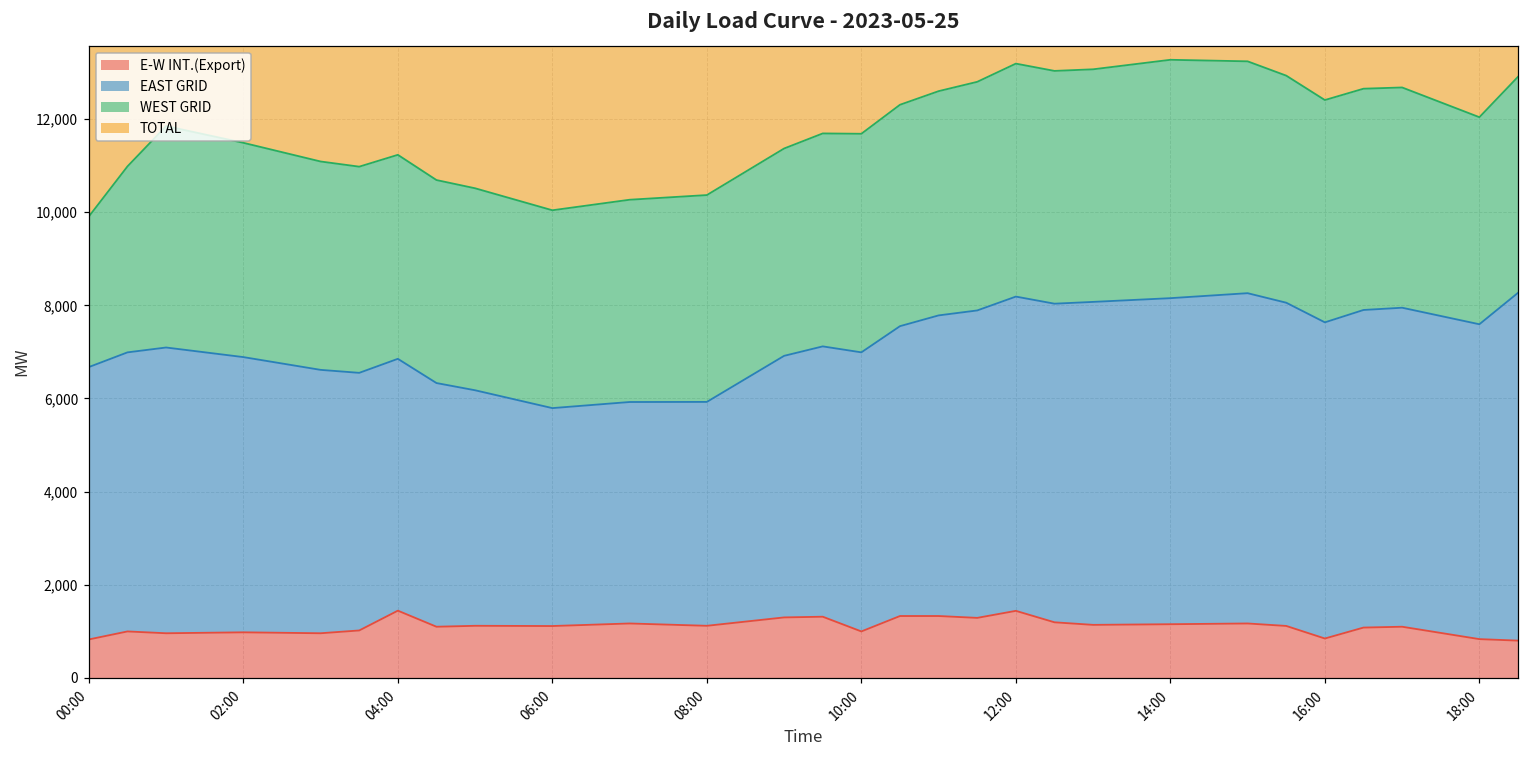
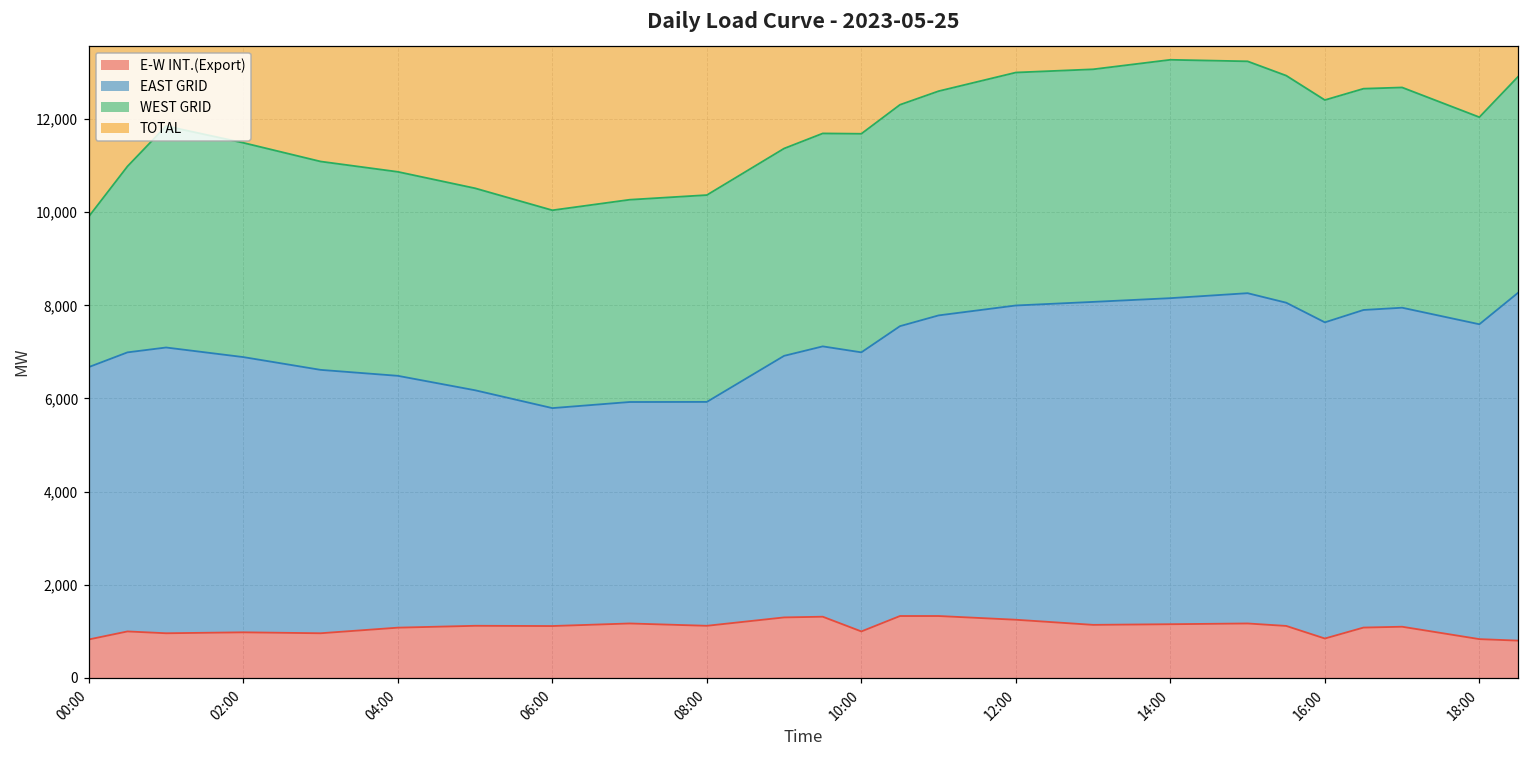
  {
    "E-W INT.(Export)": {
      "00:00": "800",
      "02:00": "1,000",
-     "04:00": "1,400",
+     "04:00": "1,100",
      "06:00": "1,100",
      "08:00": "1,100",
      "10:00": "1,000",
-     "12:00": "1,400",
+     "12:00": "1,300",
      "14:00": "1,200",
      "16:00": "800",
      "18:00": "800"
    },
    "EAST GRID": {
      "00:00": "5,800",
      "02:00": "5,900",
      "04:00": "5,400",
      "06:00": "4,700",
      "08:00": "4,800",
      "10:00": "6,000",
      "12:00": "6,700",
      "14:00": "7,000",
      "16:00": "6,800",
      "18:00": "6,800"
    },
    "WEST GRID": {
      "00:00": "3,200",
      "02:00": "4,600",
      "04:00": "4,400",
      "06:00": "4,200",
      "08:00": "4,400",
      "10:00": "4,700",
      "12:00": "5,000",
      "14:00": "5,100",
      "16:00": "4,800",
      "18:00": "4,400"
    }
  }
